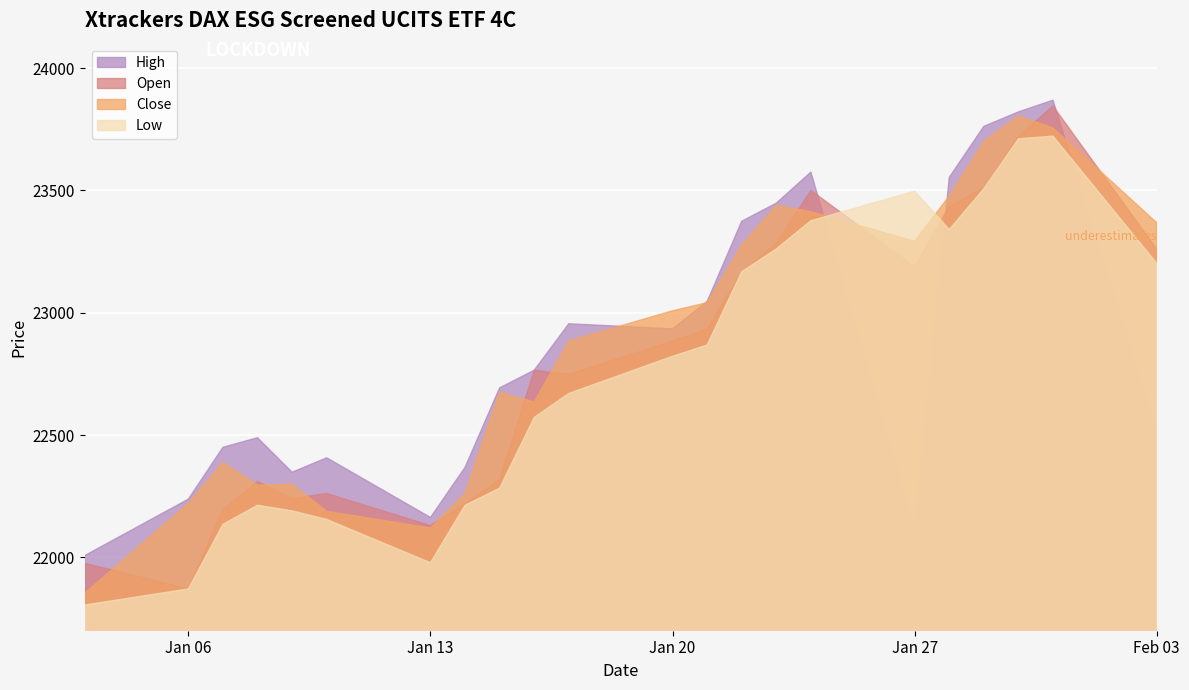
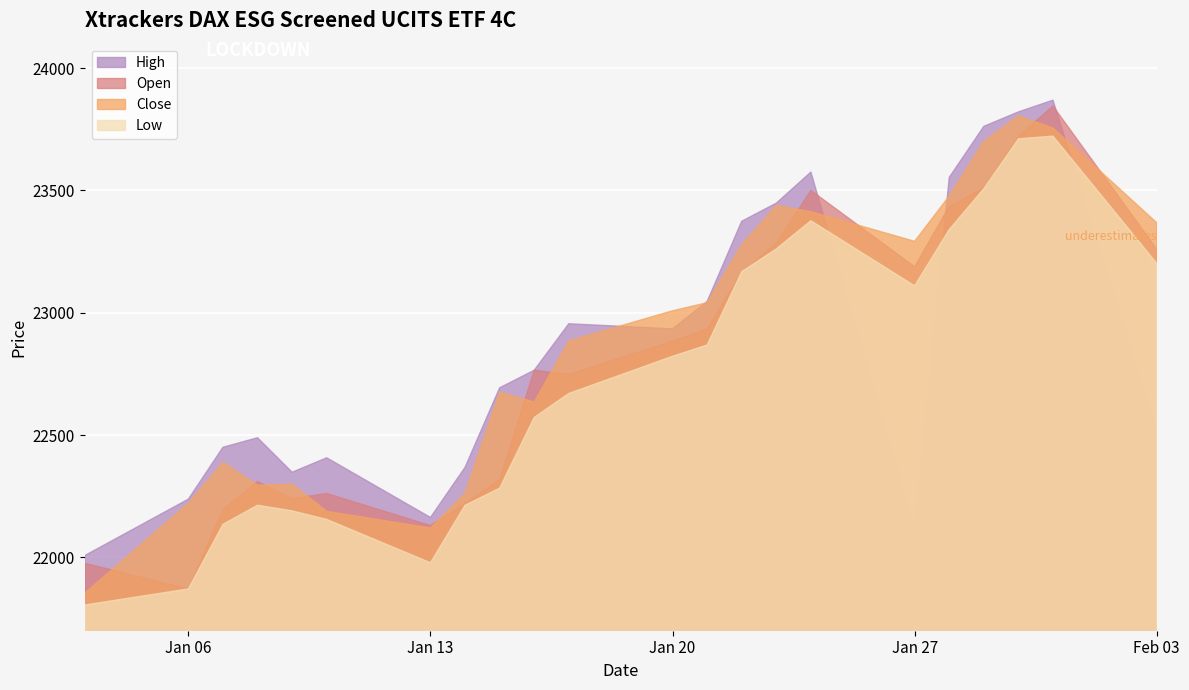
  {
    "High": {
      "Jan 06": 22240,
      "Jan 13": 22160,
      "Jan 20": 22930,
      "Jan 27": 22120,
      "Feb 03": 22520
    },
    "Low": {
      "Jan 13": 21980,
      "Jan 20": 22820,
-     "Jan 27": 23500,
+     "Jan 27": 23110,
      "Feb 03": 23200
    }
  }
